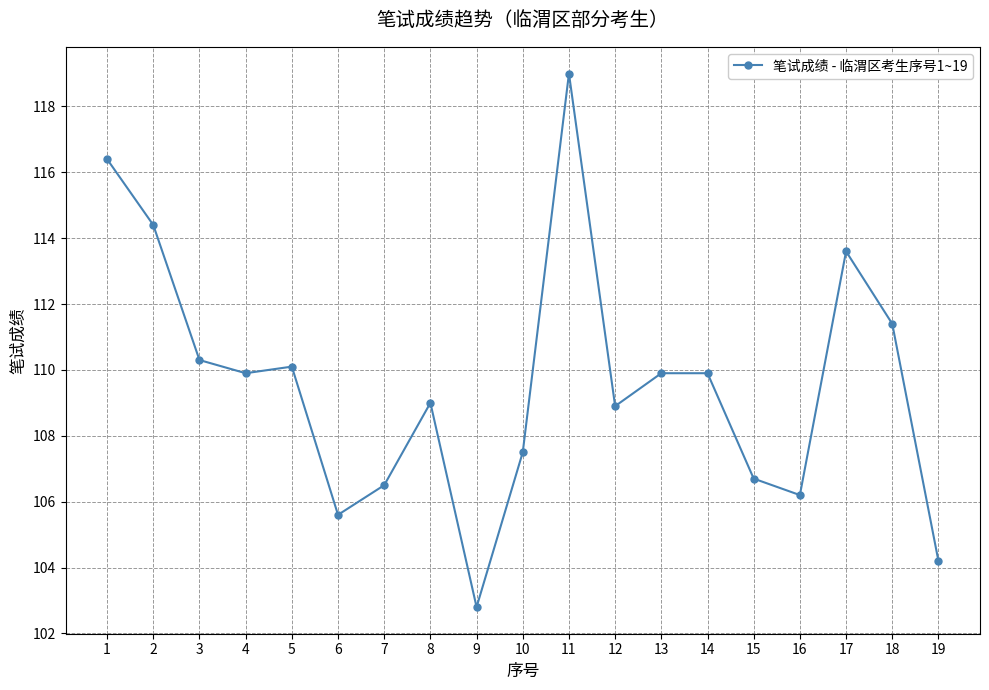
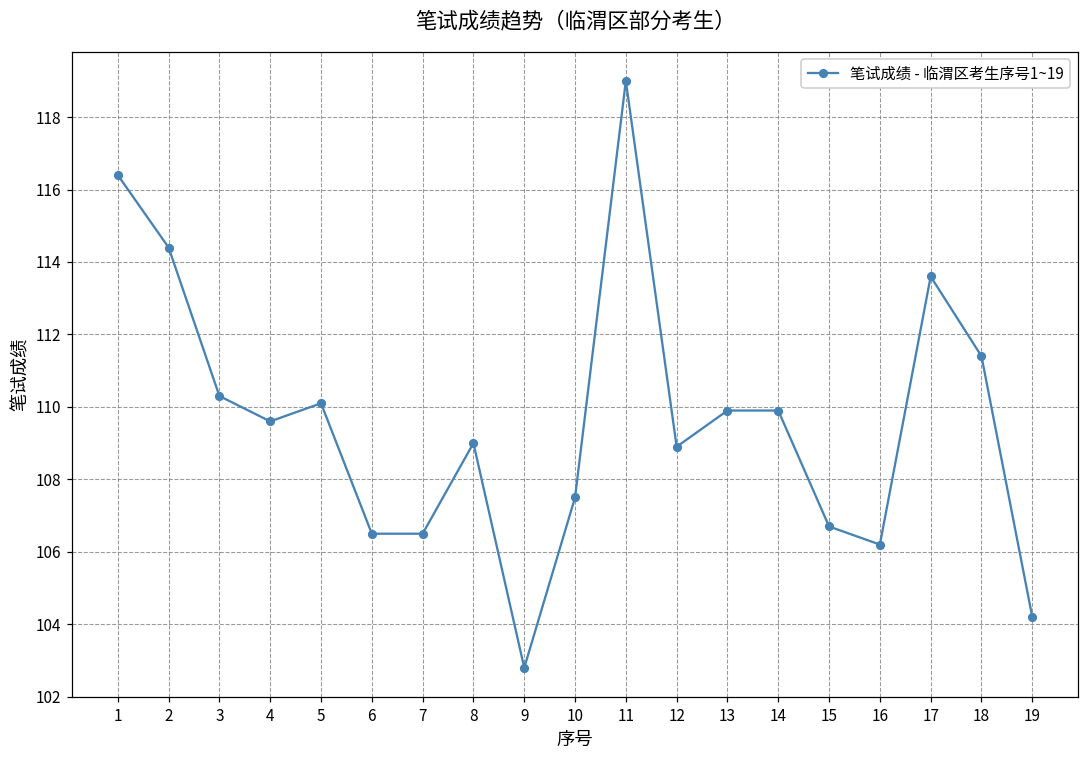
  {
    "1": 116.4,
    "2": 114.4,
    "3": 110.3,
-   "4": 109.9,
+   "4": 109.6,
    "5": 110.1,
-   "6": 105.6,
+   "6": 106.5,
    "7": 106.5,
    "8": 109.0,
    "9": 102.8,
    "10": 107.5,
    "11": 119.0,
    "12": 108.9,
    "13": 109.9,
    "14": 109.9,
    "15": 106.7,
    "16": 106.2,
    "17": 113.6,
    "18": 111.4,
    "19": 104.2
  }
